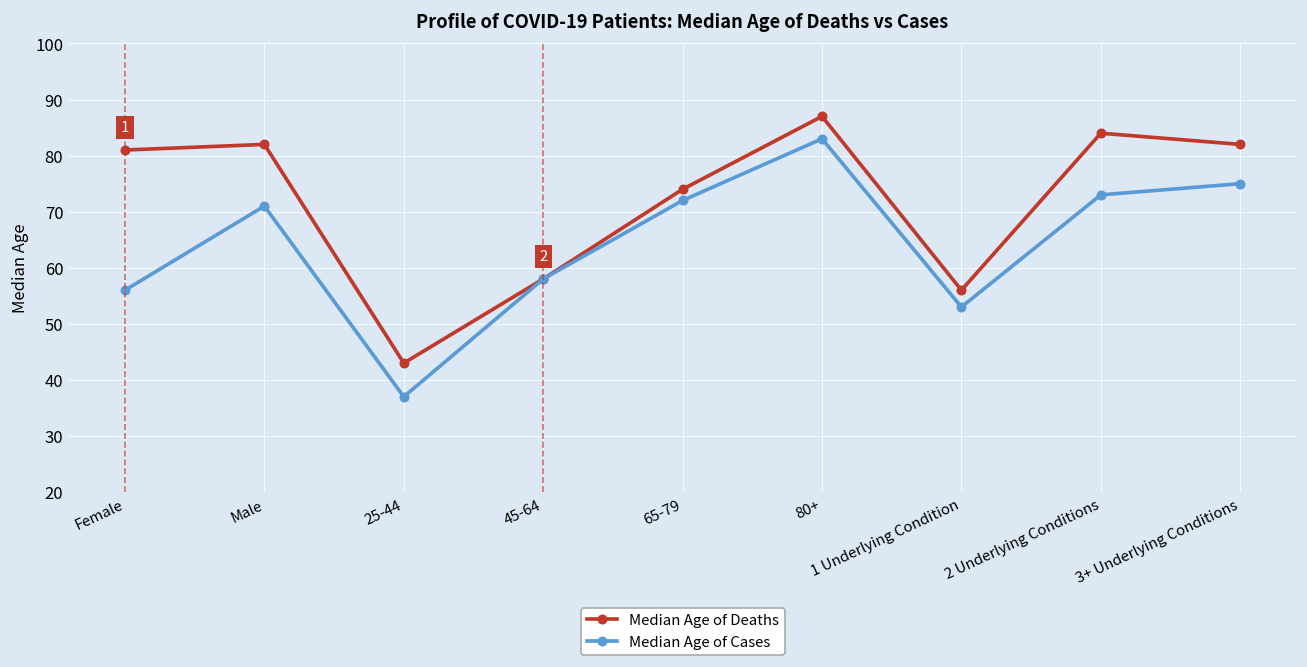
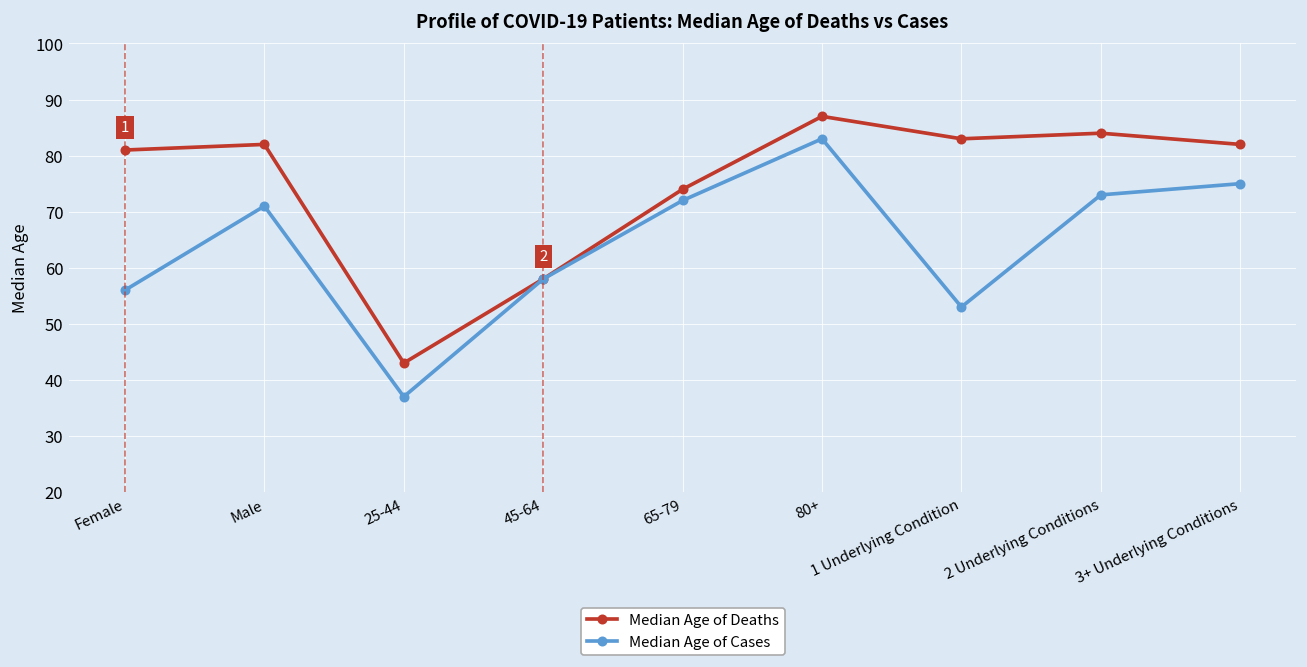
  {
    "Median Age of Deaths": {
      "Male": 82,
      "25-44": 43,
      "65-79": 74,
      "80+": 87,
-     "1 Underlying Condition": 56,
+     "1 Underlying Condition": 83,
      "2 Underlying Conditions": 84,
      "3+ Underlying Conditions": 82
    },
    "Median Age of Cases": {
      "Female": 56,
      "Male": 71,
      "25-44": 37,
      "65-79": 72,
      "80+": 83,
      "1 Underlying Condition": 53,
      "2 Underlying Conditions": 73,
      "3+ Underlying Conditions": 75
    }
  }
